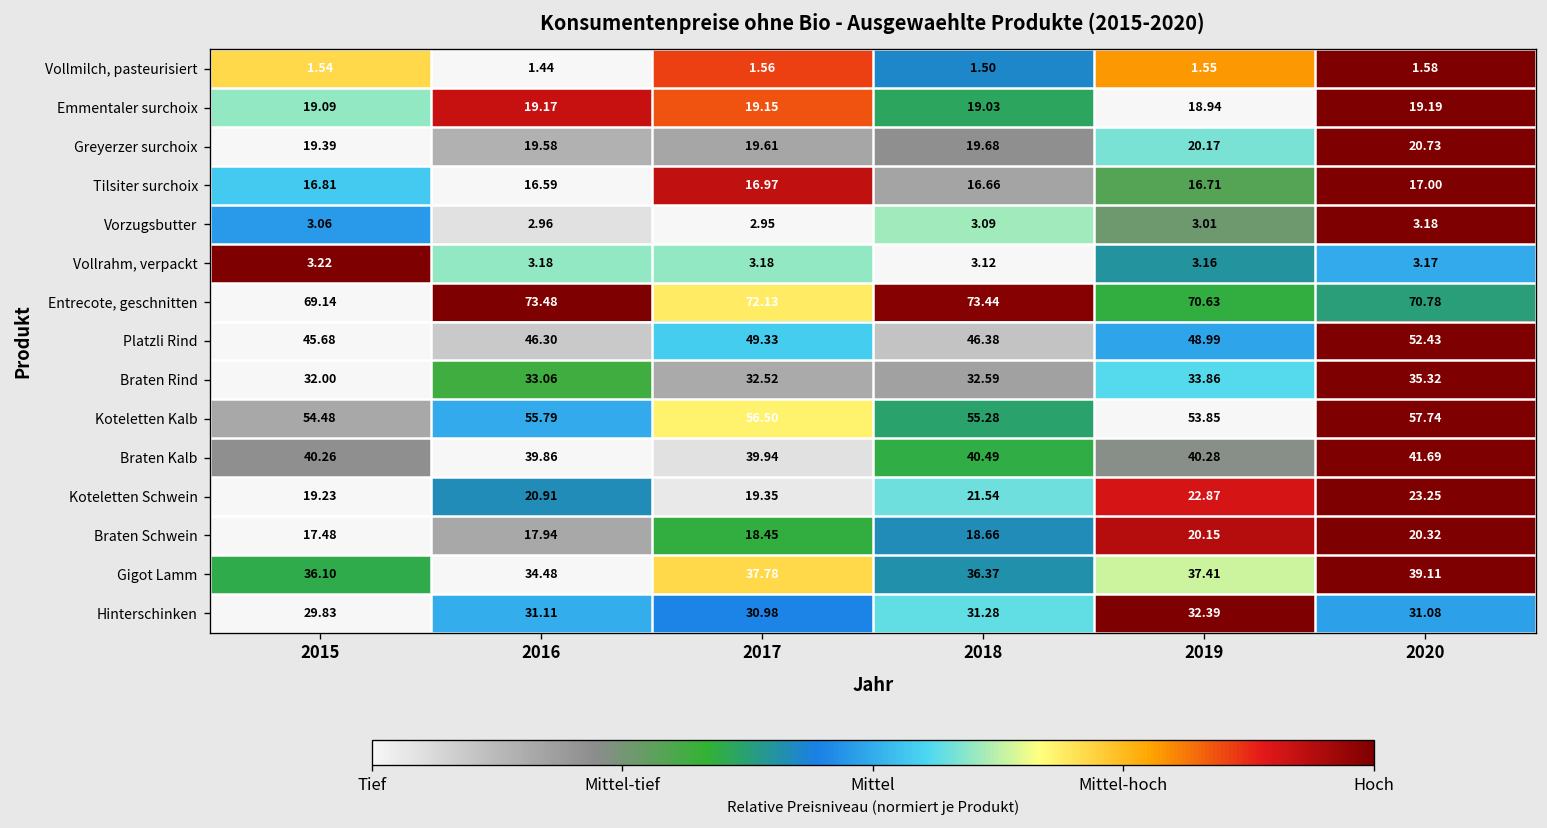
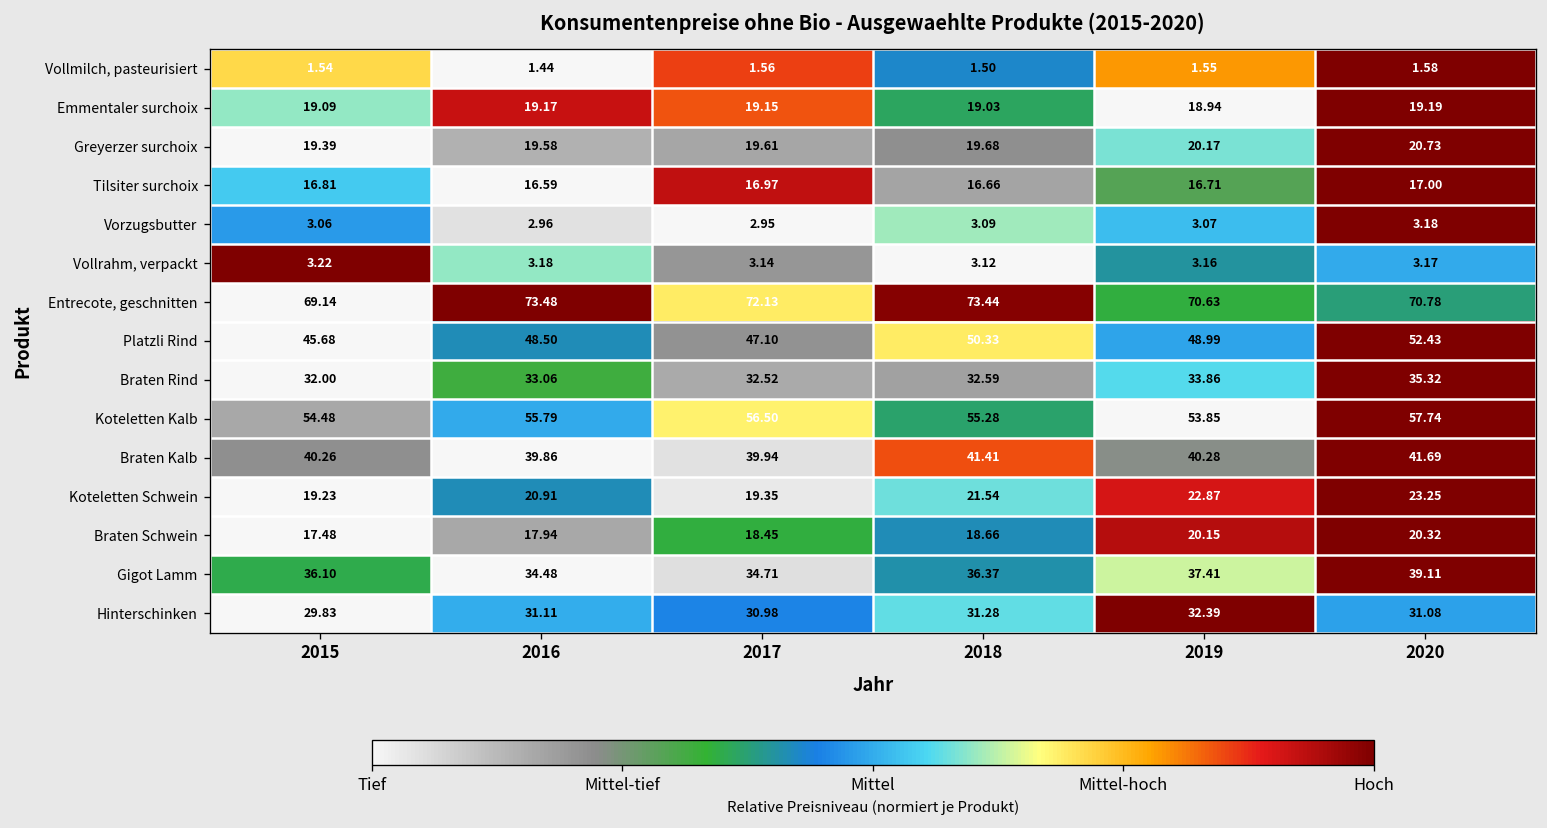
  {
    "Vollmilch, pasteurisiert": {
      "2015": 1.54,
      "2016": 1.44,
      "2017": 1.56,
      "2018": 1.50,
      "2019": 1.55,
      "2020": 1.58
    },
    "Emmentaler surchoix": {
      "2015": 19.09,
      "2016": 19.17,
      "2017": 19.15,
      "2018": 19.03,
      "2019": 18.94,
      "2020": 19.19
    },
    "Greyerzer surchoix": {
      "2015": 19.39,
      "2016": 19.58,
      "2017": 19.61,
      "2018": 19.68,
      "2019": 20.17,
      "2020": 20.73
    },
    "Tilsiter surchoix": {
      "2015": 16.81,
      "2016": 16.59,
      "2017": 16.97,
      "2018": 16.66,
      "2019": 16.71,
      "2020": 17.00
    },
    "Vorzugsbutter": {
      "2015": 3.06,
      "2016": 2.96,
      "2017": 2.95,
      "2018": 3.09,
-     "2019": 3.01,
+     "2019": 3.07,
      "2020": 3.18
    },
    "Vollrahm, verpackt": {
      "2015": 3.22,
      "2016": 3.18,
-     "2017": 3.18,
+     "2017": 3.14,
      "2018": 3.12,
      "2019": 3.16,
      "2020": 3.17
    },
    "Entrecote, geschnitten": {
      "2015": 69.14,
      "2016": 73.48,
      "2017": 72.13,
      "2018": 73.44,
      "2019": 70.63,
      "2020": 70.78
    },
    "Platzli Rind": {
      "2015": 45.68,
-     "2016": 46.30,
-     "2017": 49.33,
-     "2018": 46.38,
+     "2016": 48.50,
+     "2017": 47.10,
+     "2018": 50.33,
      "2019": 48.99,
      "2020": 52.43
    },
    "Braten Rind": {
      "2015": 32.00,
      "2016": 33.06,
      "2017": 32.52,
      "2018": 32.59,
      "2019": 33.86,
      "2020": 35.32
    },
    "Koteletten Kalb": {
      "2015": 54.48,
      "2016": 55.79,
      "2017": 56.50,
      "2018": 55.28,
      "2019": 53.85,
      "2020": 57.74
    },
    "Braten Kalb": {
      "2015": 40.26,
      "2016": 39.86,
      "2017": 39.94,
-     "2018": 40.49,
+     "2018": 41.41,
      "2019": 40.28,
      "2020": 41.69
    },
    "Koteletten Schwein": {
      "2015": 19.23,
      "2016": 20.91,
      "2017": 19.35,
      "2018": 21.54,
      "2019": 22.87,
      "2020": 23.25
    },
    "Braten Schwein": {
      "2015": 17.48,
      "2016": 17.94,
      "2017": 18.45,
      "2018": 18.66,
      "2019": 20.15,
      "2020": 20.32
    },
    "Gigot Lamm": {
      "2015": 36.10,
      "2016": 34.48,
-     "2017": 37.78,
+     "2017": 34.71,
      "2018": 36.37,
      "2019": 37.41,
      "2020": 39.11
    },
    "Hinterschinken": {
      "2015": 29.83,
      "2016": 31.11,
      "2017": 30.98,
      "2018": 31.28,
      "2019": 32.39,
      "2020": 31.08
    }
  }
